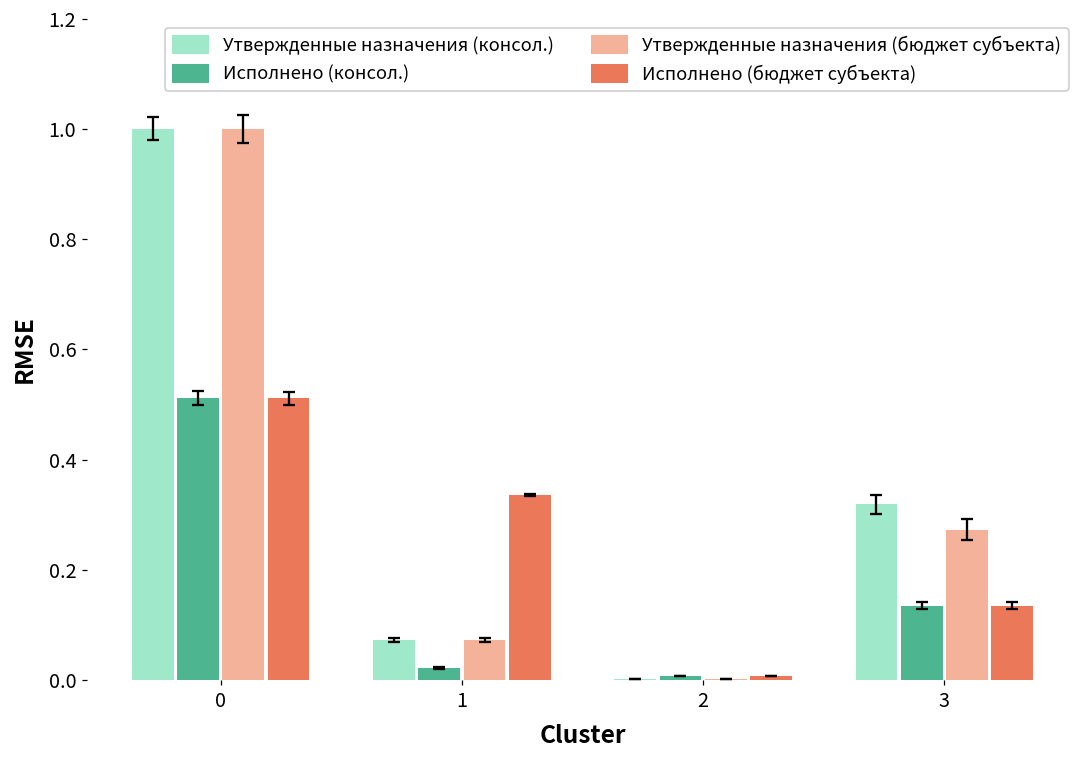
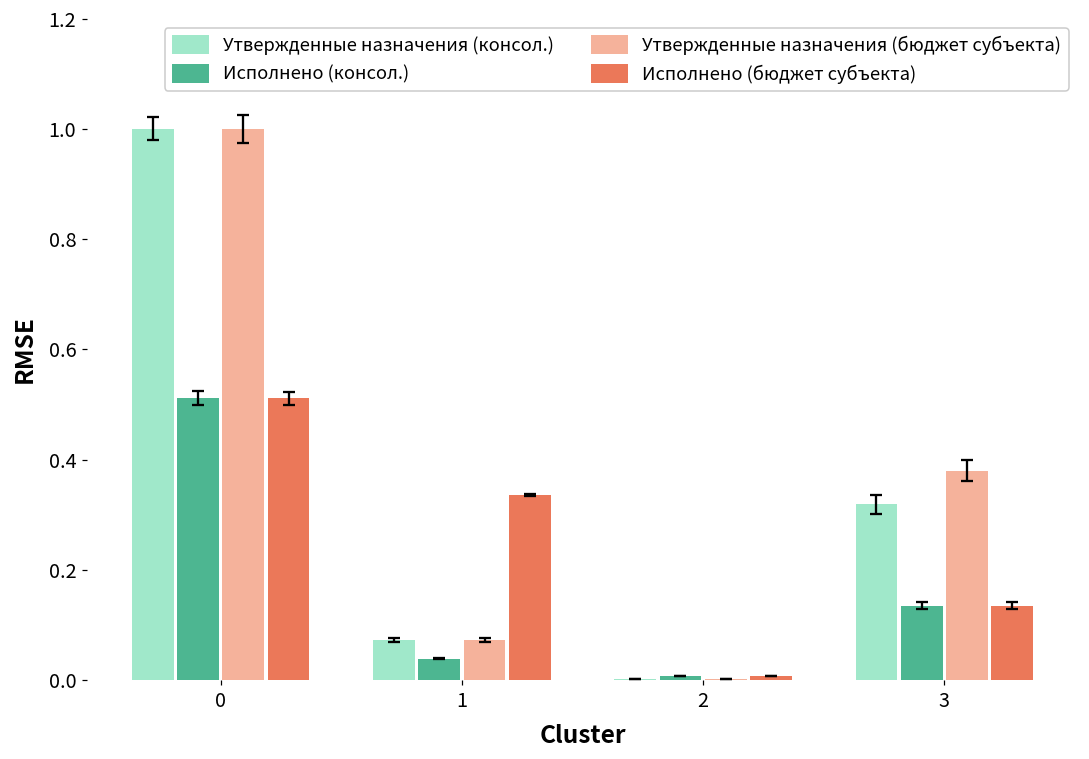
  {
    "Утвержденные назначения (консол.)": {
      "0": 1.00,
      "1": 0.07,
      "3": 0.32
    },
    "Исполнено (консол.)": {
      "0": 0.51,
-     "1": 0.02,
+     "1": 0.04,
      "2": 0.01,
      "3": 0.13
    },
    "Утвержденные назначения (бюджет субъекта)": {
      "0": 1.00,
      "1": 0.07,
-     "3": 0.27
+     "3": 0.38
    },
    "Исполнено (бюджет субъекта)": {
      "0": 0.51,
      "1": 0.34,
      "2": 0.01,
      "3": 0.13
    }
  }
